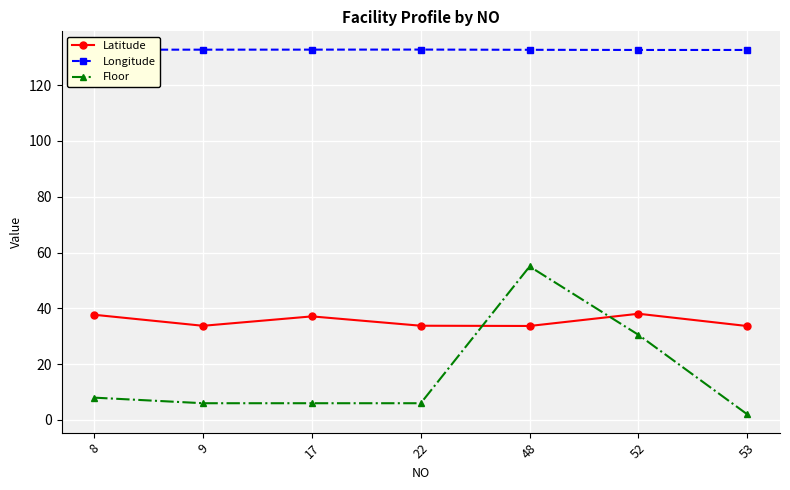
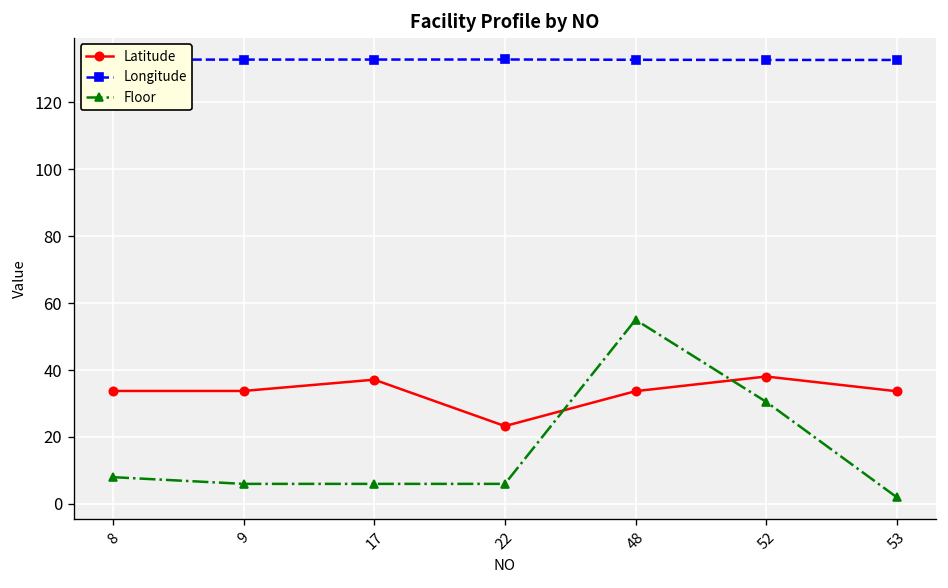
  {
    "Latitude": {
-     "8": 38,
+     "8": 34,
      "9": 34,
      "17": 37,
-     "22": 34,
+     "22": 23,
      "48": 34,
      "52": 38,
      "53": 34
    },
    "Longitude": {
      "9": 133,
      "17": 133,
      "22": 133,
      "48": 133,
      "52": 133,
      "53": 133
    },
    "Floor": {
      "8": 8,
      "9": 6,
      "17": 6,
      "22": 6,
      "48": 55,
      "52": 31,
      "53": 2
    }
  }
